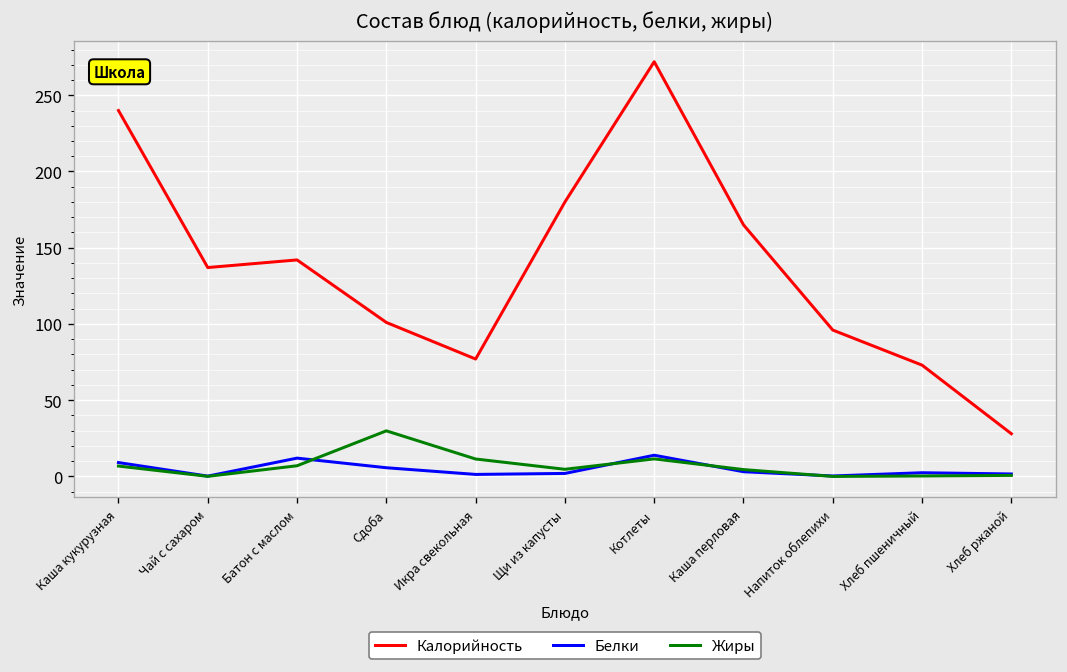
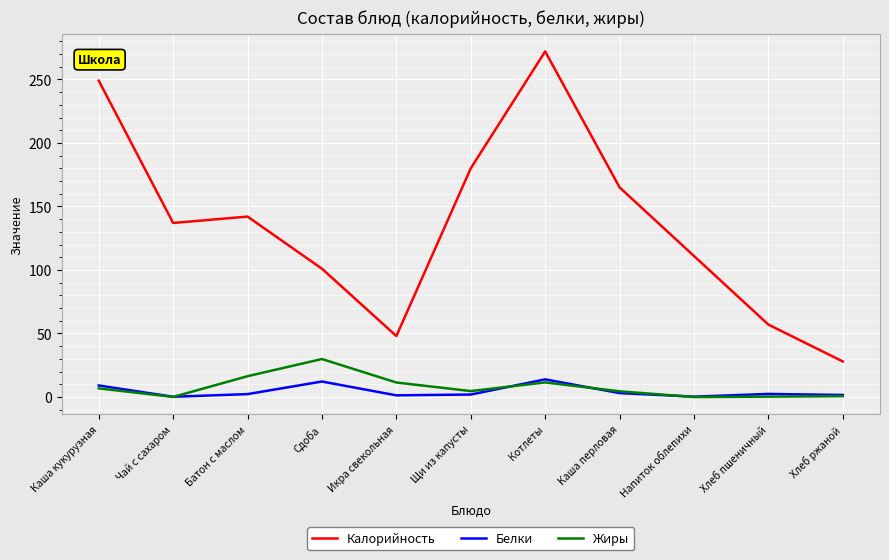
  {
    "Калорийность": {
-     "Каша кукурузная": 240,
+     "Каша кукурузная": 249,
      "Чай с сахаром": 137,
      "Батон с маслом": 142,
      "Сдоба": 101,
-     "Икра свекольная": 77,
+     "Икра свекольная": 48,
      "Щи из капусты": 180,
      "Котлеты": 272,
      "Каша перловая": 165,
-     "Напиток облепихи": 96,
-     "Хлеб пшеничный": 73,
+     "Напиток облепихи": 111,
+     "Хлеб пшеничный": 57,
      "Хлеб ржаной": 28
    },
    "Белки": {
      "Каша кукурузная": 9,
-     "Батон с маслом": 12,
-     "Сдоба": 6,
+     "Батон с маслом": 2,
+     "Сдоба": 12,
      "Икра свекольная": 1,
      "Щи из капусты": 2,
      "Котлеты": 14,
      "Хлеб пшеничный": 2
    },
    "Жиры": {
      "Каша кукурузная": 7,
-     "Батон с маслом": 7,
+     "Батон с маслом": 16,
      "Сдоба": 30,
      "Икра свекольная": 11,
      "Щи из капусты": 5,
      "Котлеты": 12,
      "Хлеб пшеничный": 0
    }
  }
